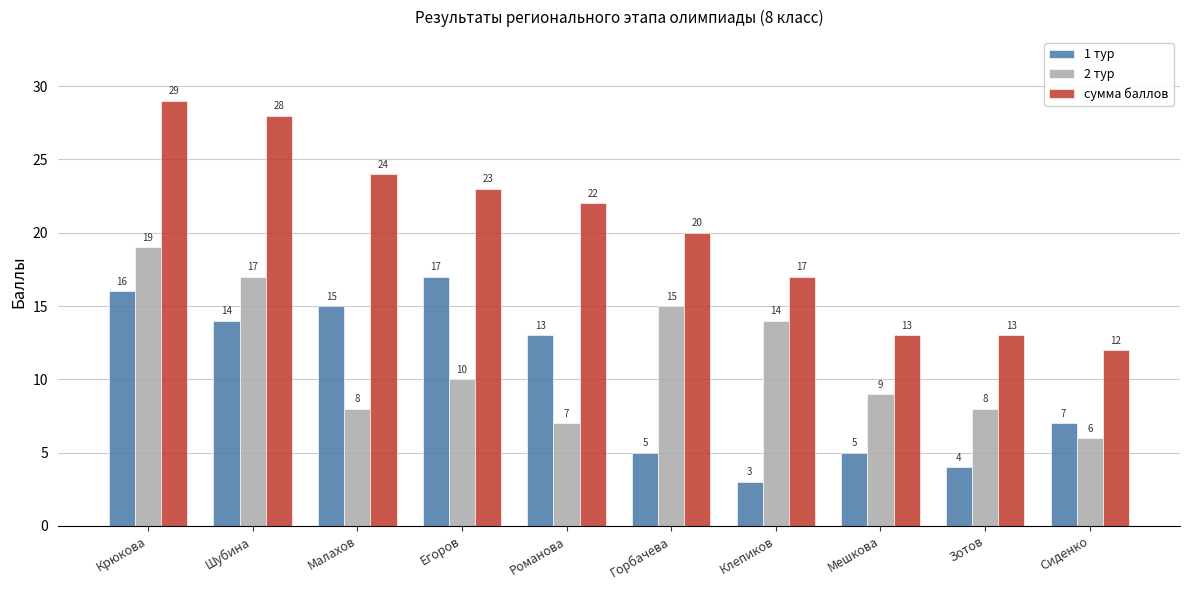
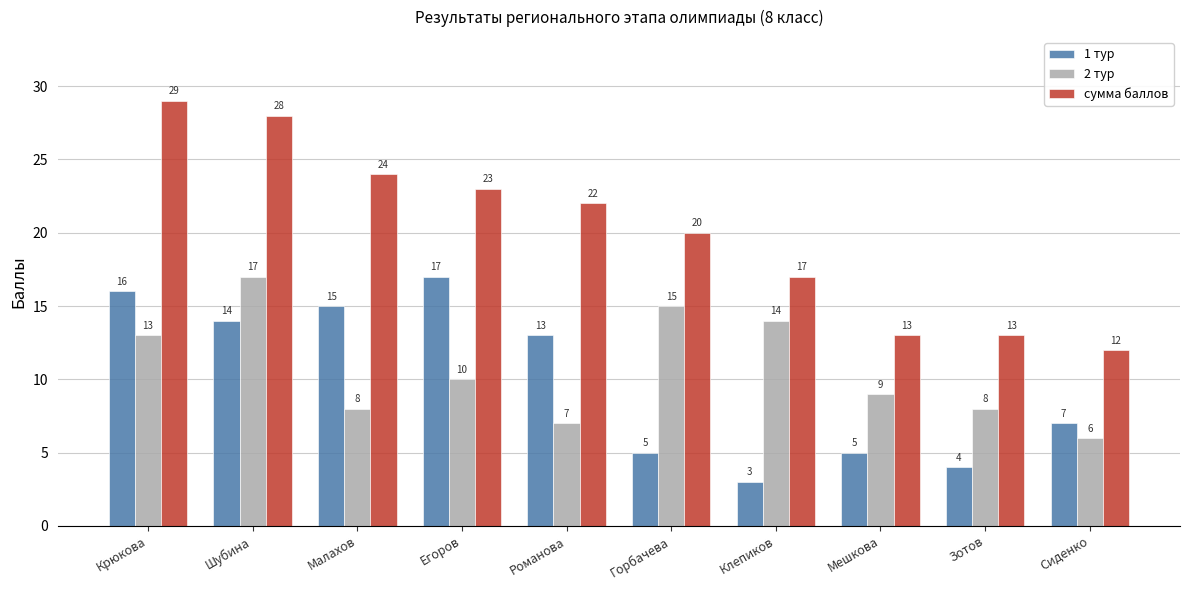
  {
    "1 тур": {
      "Крюкова": 16,
      "Шубина": 14,
      "Малахов": 15,
      "Егоров": 17,
      "Романова": 13,
      "Горбачева": 5,
      "Клепиков": 3,
      "Мешкова": 5,
      "Зотов": 4,
      "Сиденко": 7
    },
    "2 тур": {
-     "Крюкова": 19,
+     "Крюкова": 13,
      "Шубина": 17,
      "Малахов": 8,
      "Егоров": 10,
      "Романова": 7,
      "Горбачева": 15,
      "Клепиков": 14,
      "Мешкова": 9,
      "Зотов": 8,
      "Сиденко": 6
    },
    "сумма баллов": {
      "Крюкова": 29,
      "Шубина": 28,
      "Малахов": 24,
      "Егоров": 23,
      "Романова": 22,
      "Горбачева": 20,
      "Клепиков": 17,
      "Мешкова": 13,
      "Зотов": 13,
      "Сиденко": 12
    }
  }
